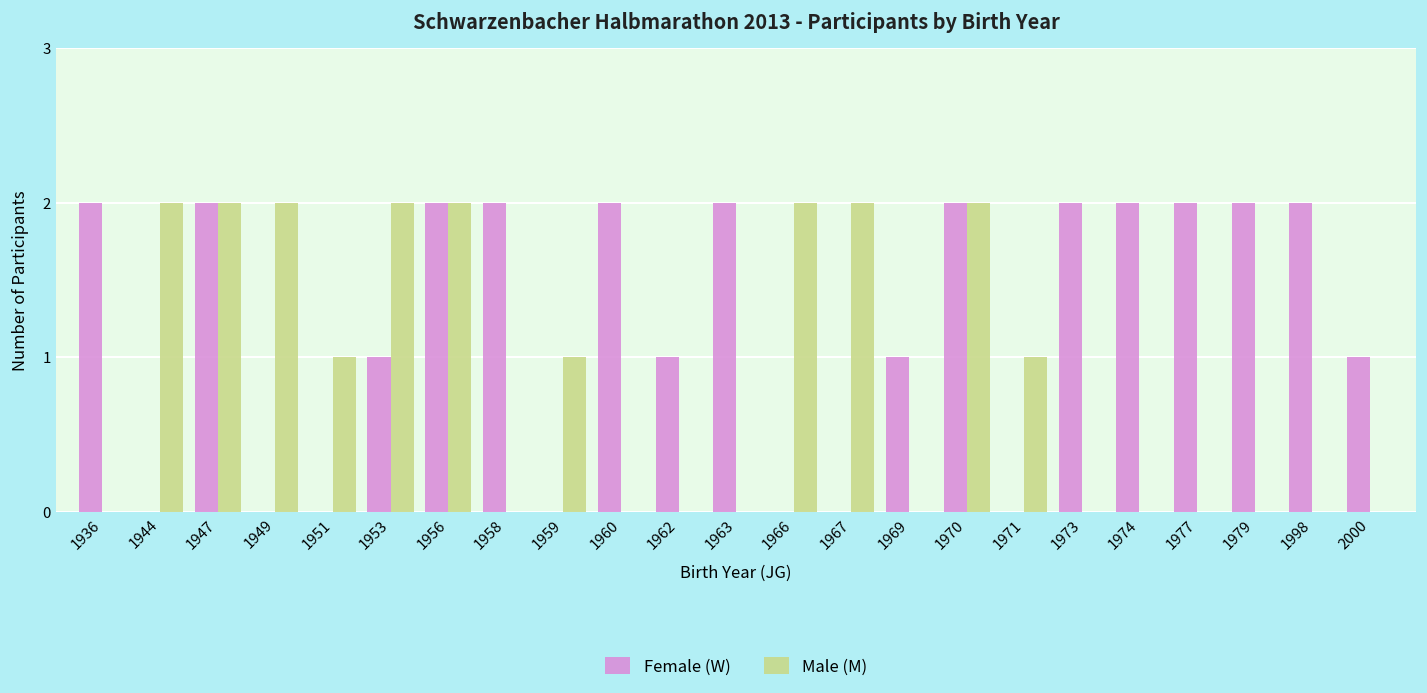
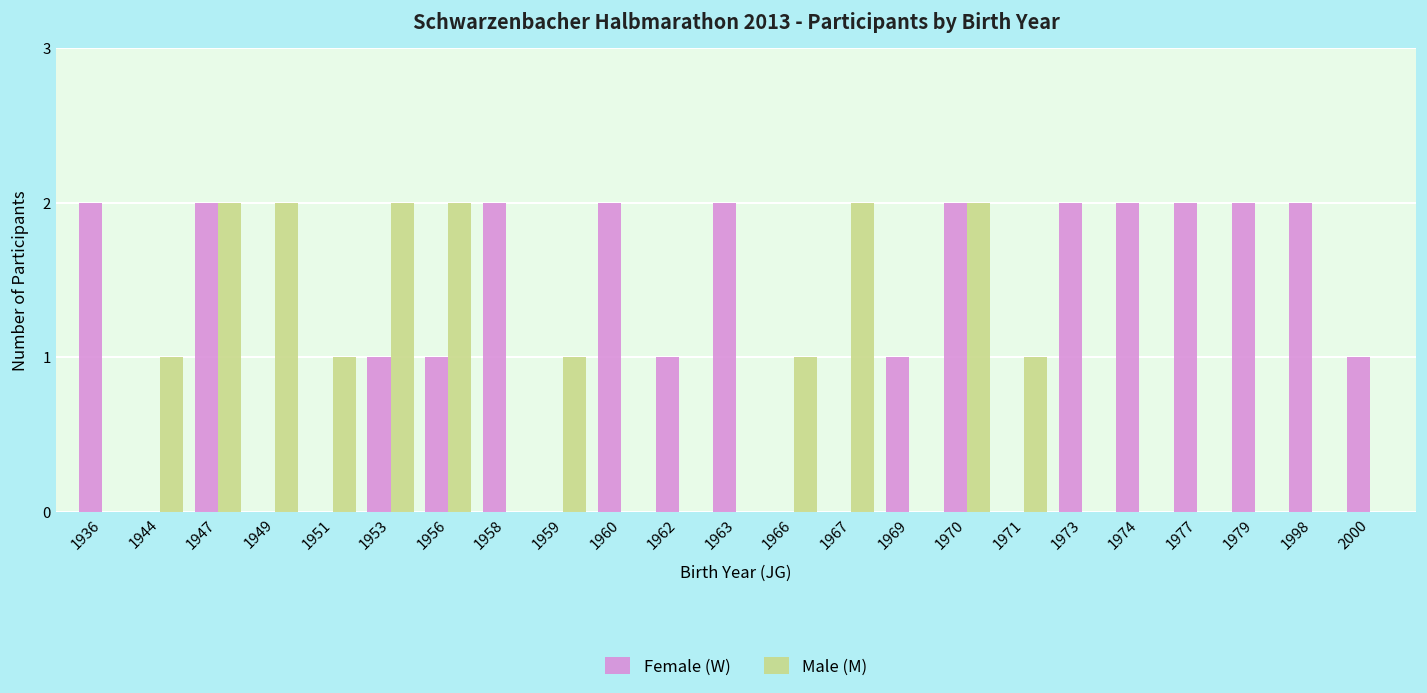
  {
    "Female (W)": {
      "1936": 2,
      "1944": 0,
      "1947": 2,
      "1949": 0,
      "1951": 0,
      "1953": 1,
-     "1956": 2,
+     "1956": 1,
      "1958": 2,
      "1959": 0,
      "1960": 2,
      "1962": 1,
      "1963": 2,
      "1966": 0,
      "1967": 0,
      "1969": 1,
      "1970": 2,
      "1971": 0,
      "1973": 2,
      "1974": 2,
      "1977": 2,
      "1979": 2,
      "1998": 2,
      "2000": 1
    },
    "Male (M)": {
      "1936": 0,
-     "1944": 2,
+     "1944": 1,
      "1947": 2,
      "1949": 2,
      "1951": 1,
      "1953": 2,
      "1956": 2,
      "1958": 0,
      "1959": 1,
      "1960": 0,
      "1962": 0,
      "1963": 0,
-     "1966": 2,
+     "1966": 1,
      "1967": 2,
      "1969": 0,
      "1970": 2,
      "1971": 1,
      "1973": 0,
      "1974": 0,
      "1977": 0,
      "1979": 0,
      "1998": 0,
      "2000": 0
    }
  }
